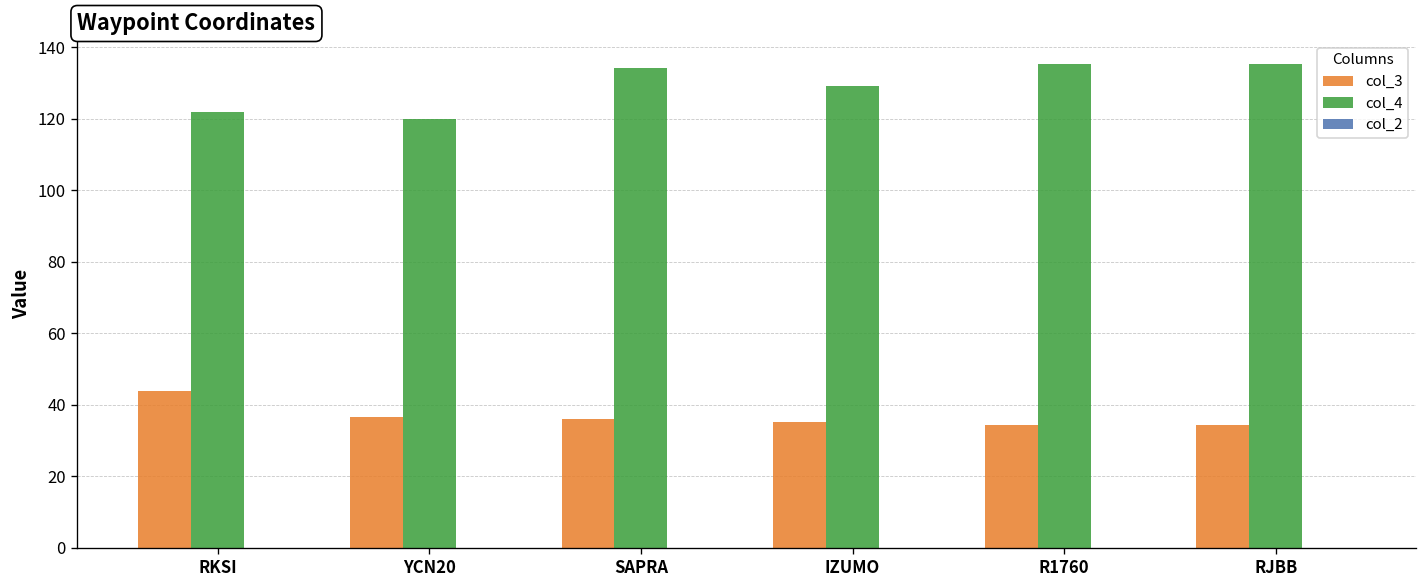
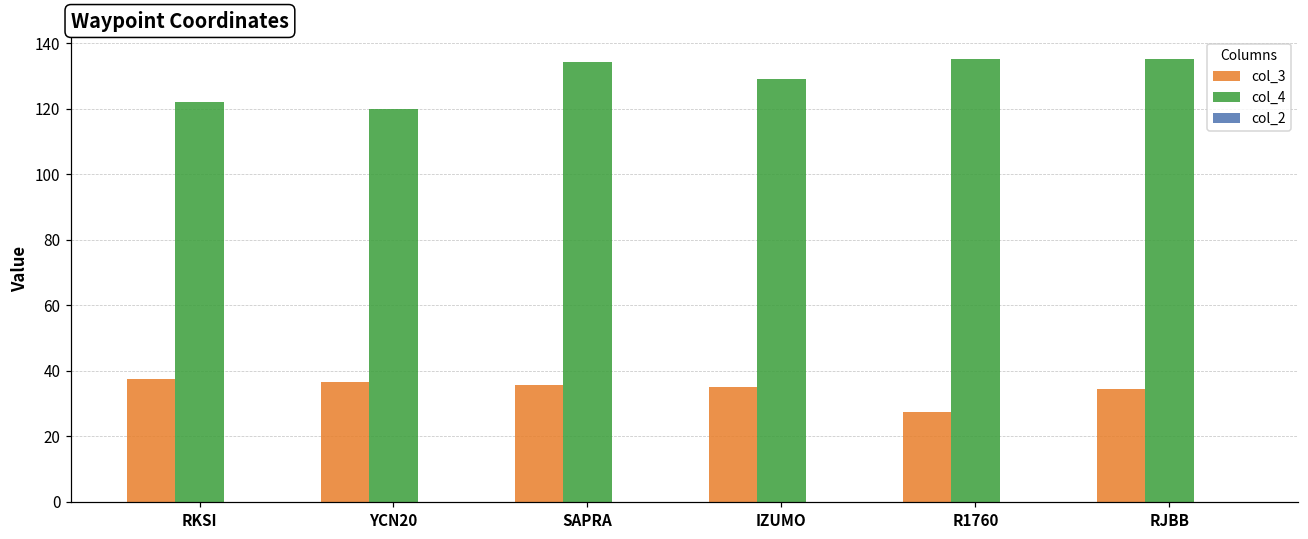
  {
    "col_3": {
-     "RKSI": 44,
+     "RKSI": 37,
      "YCN20": 37,
      "SAPRA": 36,
      "IZUMO": 35,
-     "R1760": 34,
+     "R1760": 27,
      "RJBB": 34
    },
    "col_4": {
      "RKSI": 122,
      "YCN20": 120,
      "SAPRA": 134,
      "IZUMO": 129,
      "R1760": 135,
      "RJBB": 135
    },
    "col_2": {
      "RKSI": 0,
      "YCN20": 0,
      "SAPRA": 0,
      "IZUMO": 0,
      "R1760": 0,
      "RJBB": 0
    }
  }
